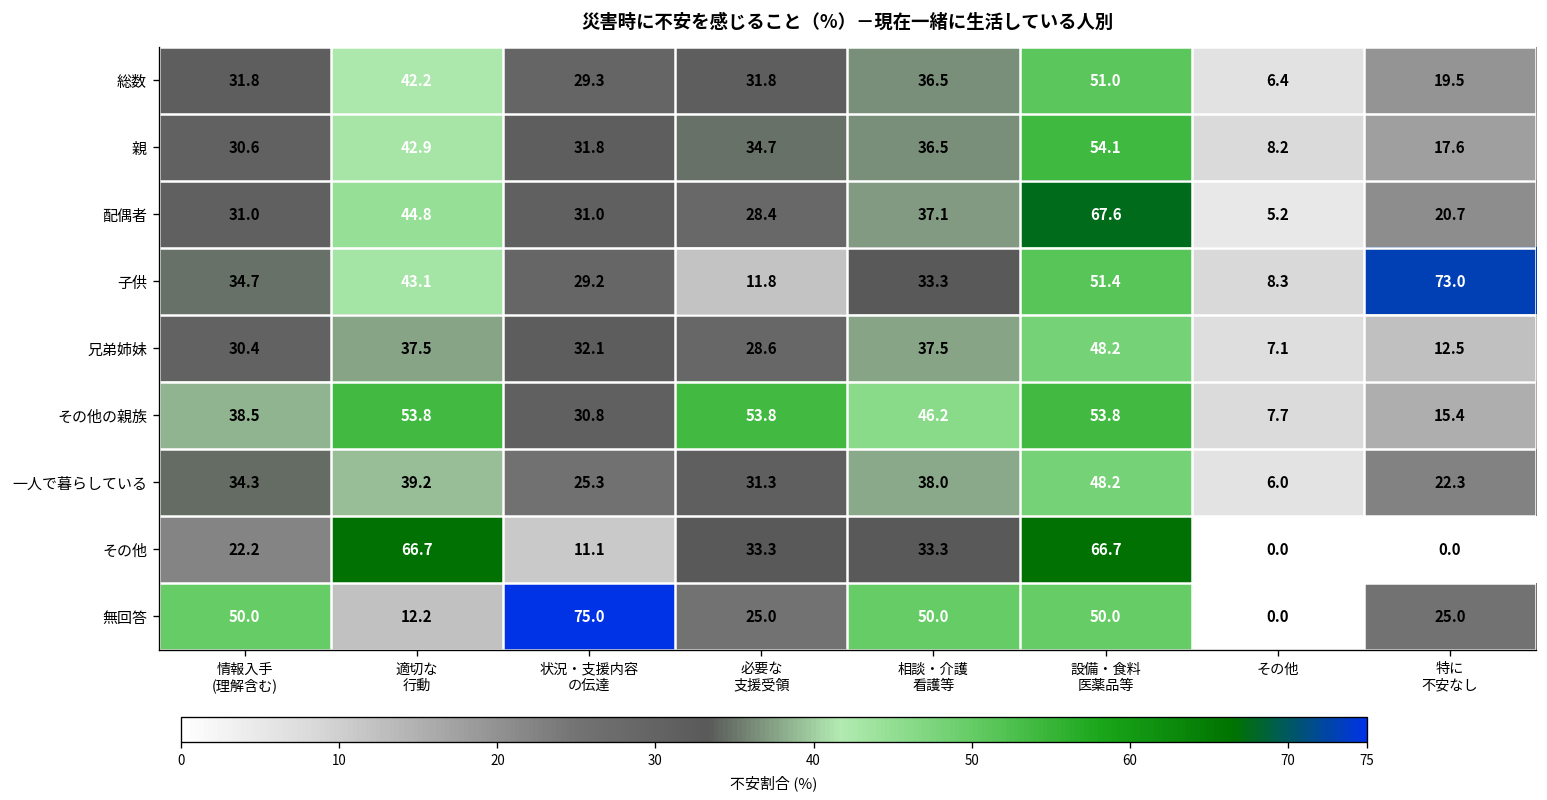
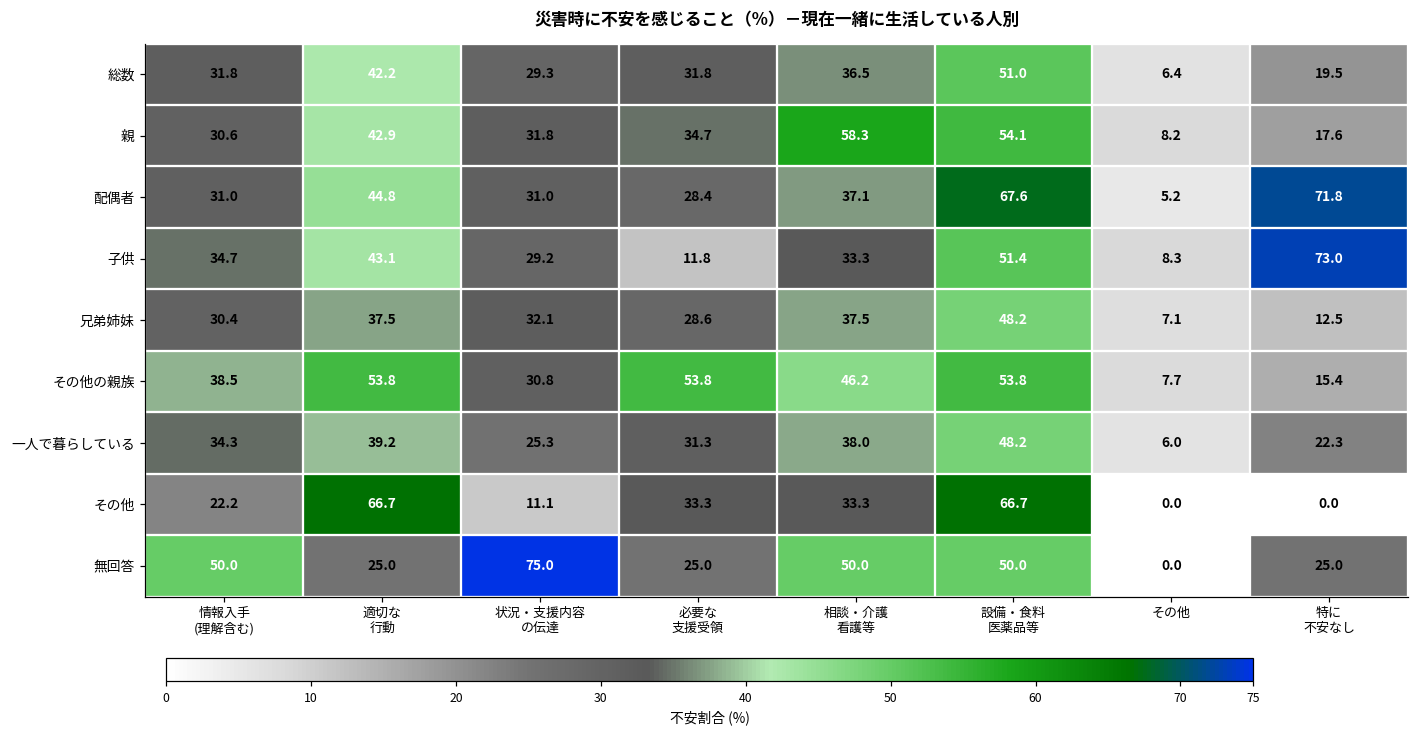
  {
    "総数": {
      "情報入手 (理解含む)": 31.8,
      "適切な 行動": 42.2,
      "状況・支援内容 の伝達": 29.3,
      "必要な 支援受領": 31.8,
      "相談・介護 看護等": 36.5,
      "設備・食料 医薬品等": 51.0,
      "その他": 6.4,
      "特に 不安なし": 19.5
    },
    "親": {
      "情報入手 (理解含む)": 30.6,
      "適切な 行動": 42.9,
      "状況・支援内容 の伝達": 31.8,
      "必要な 支援受領": 34.7,
-     "相談・介護 看護等": 36.5,
+     "相談・介護 看護等": 58.3,
      "設備・食料 医薬品等": 54.1,
      "その他": 8.2,
      "特に 不安なし": 17.6
    },
    "配偶者": {
      "情報入手 (理解含む)": 31.0,
      "適切な 行動": 44.8,
      "状況・支援内容 の伝達": 31.0,
      "必要な 支援受領": 28.4,
      "相談・介護 看護等": 37.1,
      "設備・食料 医薬品等": 67.6,
      "その他": 5.2,
-     "特に 不安なし": 20.7
+     "特に 不安なし": 71.8
    },
    "子供": {
      "情報入手 (理解含む)": 34.7,
      "適切な 行動": 43.1,
      "状況・支援内容 の伝達": 29.2,
      "必要な 支援受領": 11.8,
      "相談・介護 看護等": 33.3,
      "設備・食料 医薬品等": 51.4,
      "その他": 8.3,
      "特に 不安なし": 73.0
    },
    "兄弟姉妹": {
      "情報入手 (理解含む)": 30.4,
      "適切な 行動": 37.5,
      "状況・支援内容 の伝達": 32.1,
      "必要な 支援受領": 28.6,
      "相談・介護 看護等": 37.5,
      "設備・食料 医薬品等": 48.2,
      "その他": 7.1,
      "特に 不安なし": 12.5
    },
    "その他の親族": {
      "情報入手 (理解含む)": 38.5,
      "適切な 行動": 53.8,
      "状況・支援内容 の伝達": 30.8,
      "必要な 支援受領": 53.8,
      "相談・介護 看護等": 46.2,
      "設備・食料 医薬品等": 53.8,
      "その他": 7.7,
      "特に 不安なし": 15.4
    },
    "一人で暮らしている": {
      "情報入手 (理解含む)": 34.3,
      "適切な 行動": 39.2,
      "状況・支援内容 の伝達": 25.3,
      "必要な 支援受領": 31.3,
      "相談・介護 看護等": 38.0,
      "設備・食料 医薬品等": 48.2,
      "その他": 6.0,
      "特に 不安なし": 22.3
    },
    "その他": {
      "情報入手 (理解含む)": 22.2,
      "適切な 行動": 66.7,
      "状況・支援内容 の伝達": 11.1,
      "必要な 支援受領": 33.3,
      "相談・介護 看護等": 33.3,
      "設備・食料 医薬品等": 66.7,
      "その他": 0.0,
      "特に 不安なし": 0.0
    },
    "無回答": {
      "情報入手 (理解含む)": 50.0,
-     "適切な 行動": 12.2,
+     "適切な 行動": 25.0,
      "状況・支援内容 の伝達": 75.0,
      "必要な 支援受領": 25.0,
      "相談・介護 看護等": 50.0,
      "設備・食料 医薬品等": 50.0,
      "その他": 0.0,
      "特に 不安なし": 25.0
    }
  }
